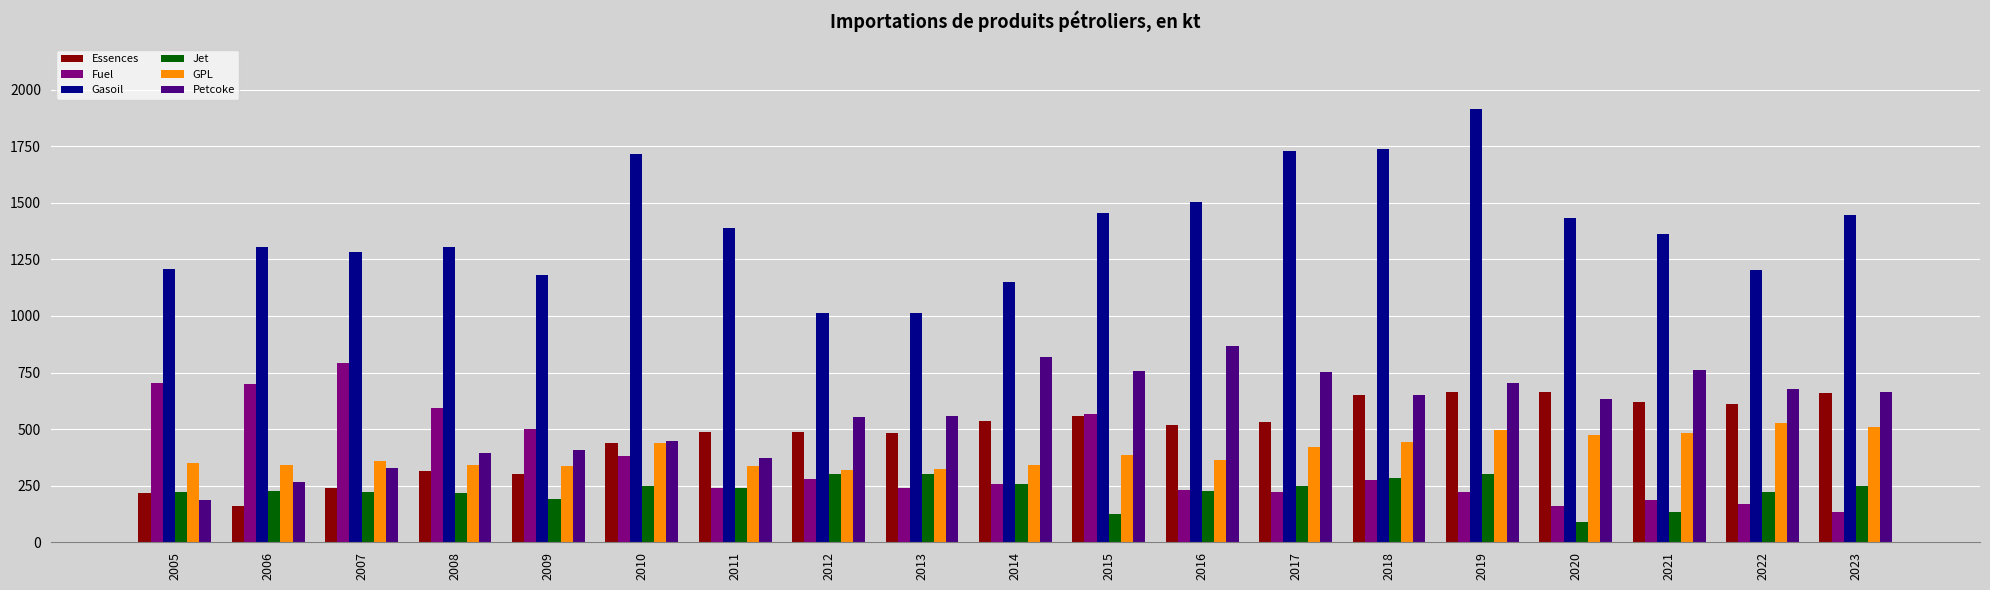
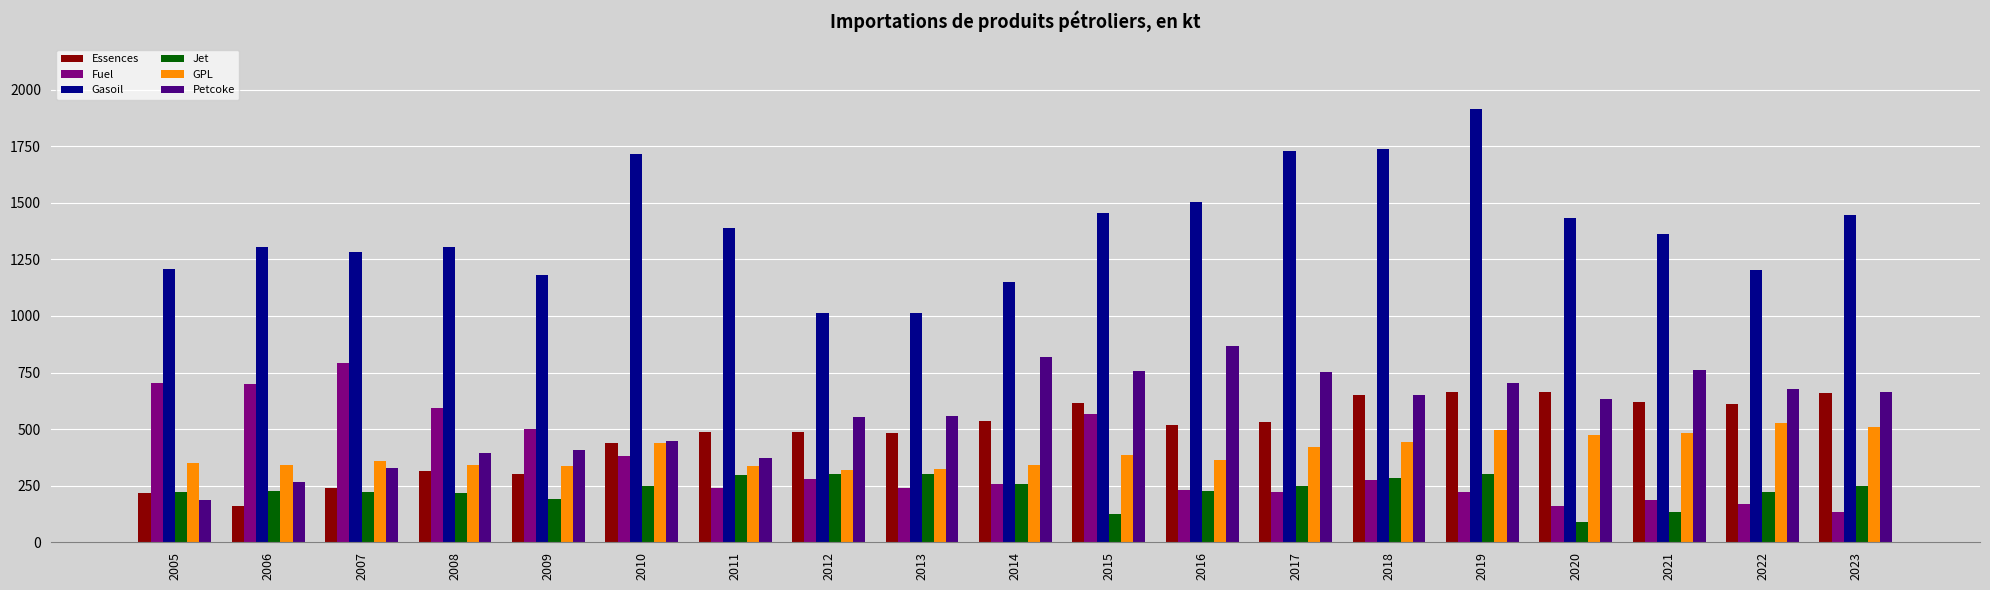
  {
    "Essences": {
      "2005": 220,
      "2006": 160,
      "2007": 240,
      "2008": 310,
      "2009": 300,
      "2010": 440,
      "2011": 490,
      "2012": 490,
      "2013": 480,
      "2014": 530,
-     "2015": 560,
+     "2015": 620,
      "2016": 520,
      "2017": 530,
      "2018": 650,
      "2019": 660,
      "2020": 660,
      "2021": 620,
      "2022": 610,
      "2023": 660
    },
    "Gasoil": {
      "2005": 1210,
      "2006": 1310,
      "2007": 1280,
      "2008": 1310,
      "2009": 1180,
      "2010": 1710,
      "2011": 1390,
      "2012": 1010,
      "2013": 1010,
      "2014": 1150,
      "2015": 1450,
      "2016": 1500,
      "2017": 1730,
      "2018": 1740,
      "2019": 1910,
      "2020": 1430,
      "2021": 1360,
      "2022": 1200,
      "2023": 1450
    },
    "Jet": {
      "2005": 220,
      "2006": 230,
      "2007": 220,
      "2008": 220,
      "2009": 190,
      "2010": 250,
-     "2011": 240,
+     "2011": 300,
      "2012": 300,
      "2013": 300,
      "2014": 260,
      "2015": 120,
      "2016": 220,
      "2017": 250,
      "2018": 280,
      "2019": 300,
      "2020": 90,
      "2021": 130,
      "2022": 220,
      "2023": 250
    },
    "GPL": {
      "2005": 350,
      "2006": 340,
      "2007": 360,
      "2008": 340,
      "2009": 330,
      "2010": 440,
      "2011": 340,
      "2012": 320,
      "2013": 330,
      "2014": 340,
      "2015": 380,
      "2016": 360,
      "2017": 420,
      "2018": 440,
      "2019": 500,
      "2020": 470,
      "2021": 480,
      "2022": 530,
      "2023": 510
    }
  }
